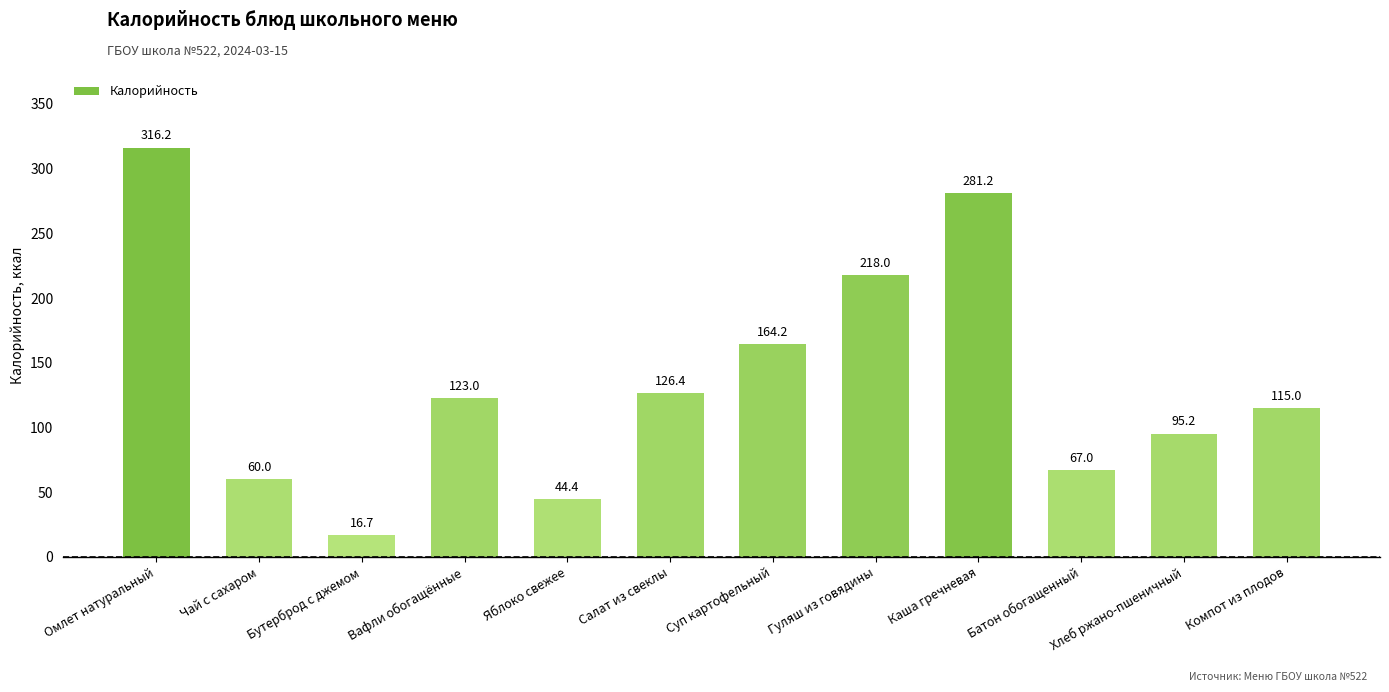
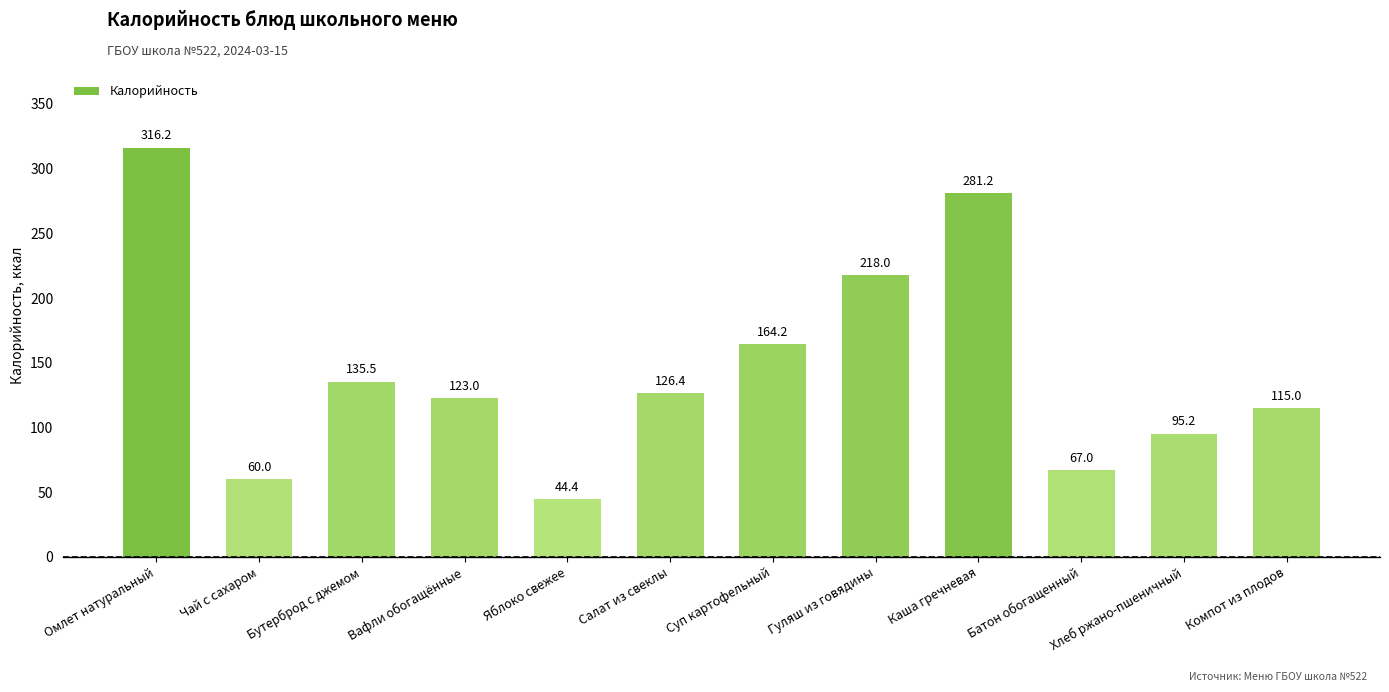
  {
    "Омлет натуральный": 316.2,
    "Чай с сахаром": 60.0,
-   "Бутерброд с джемом": 16.7,
+   "Бутерброд с джемом": 135.5,
    "Вафли обогащённые": 123.0,
    "Яблоко свежее": 44.4,
    "Салат из свеклы": 126.4,
    "Суп картофельный": 164.2,
    "Гуляш из говядины": 218.0,
    "Каша гречневая": 281.2,
    "Батон обогащенный": 67.0,
    "Хлеб ржано-пшеничный": 95.2,
    "Компот из плодов": 115.0
  }
